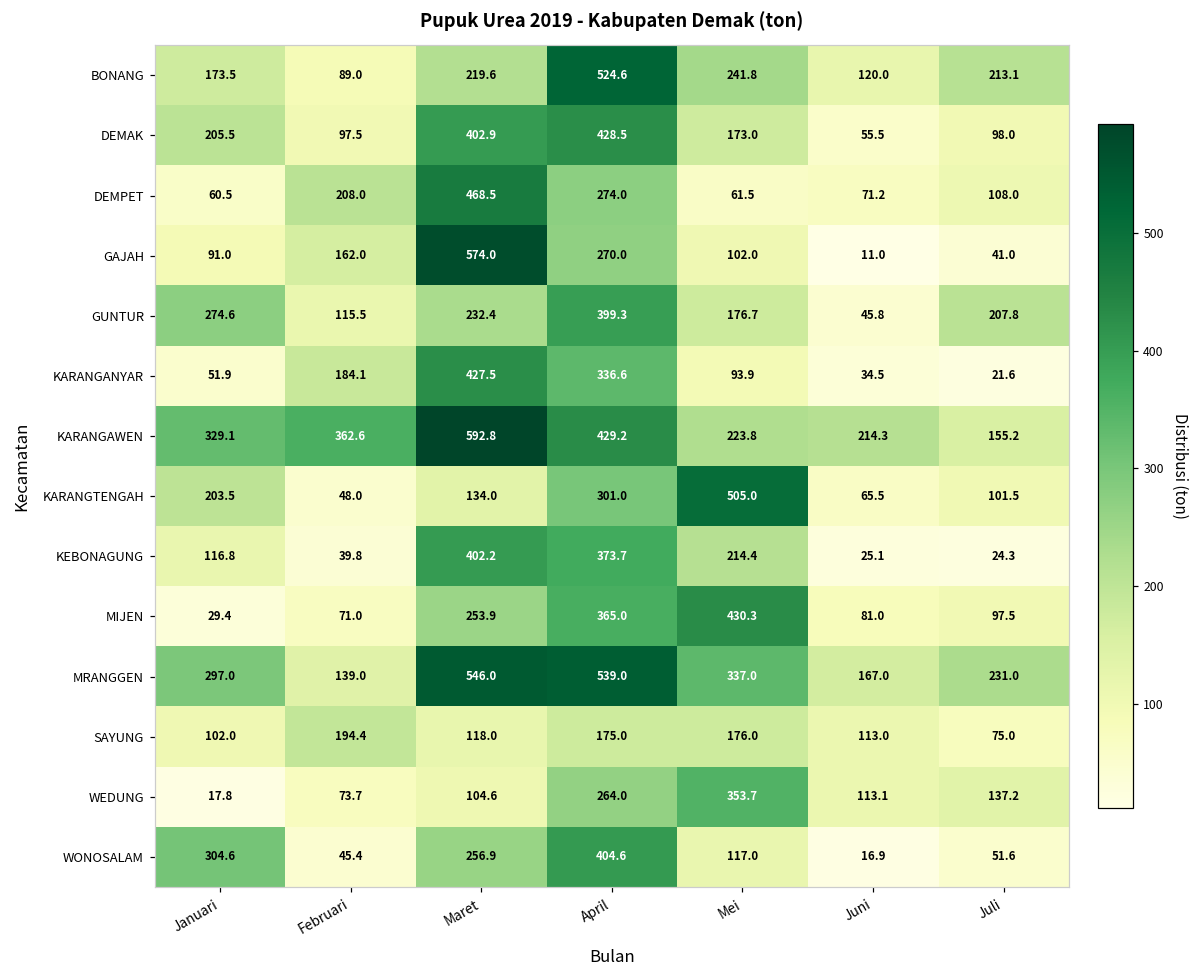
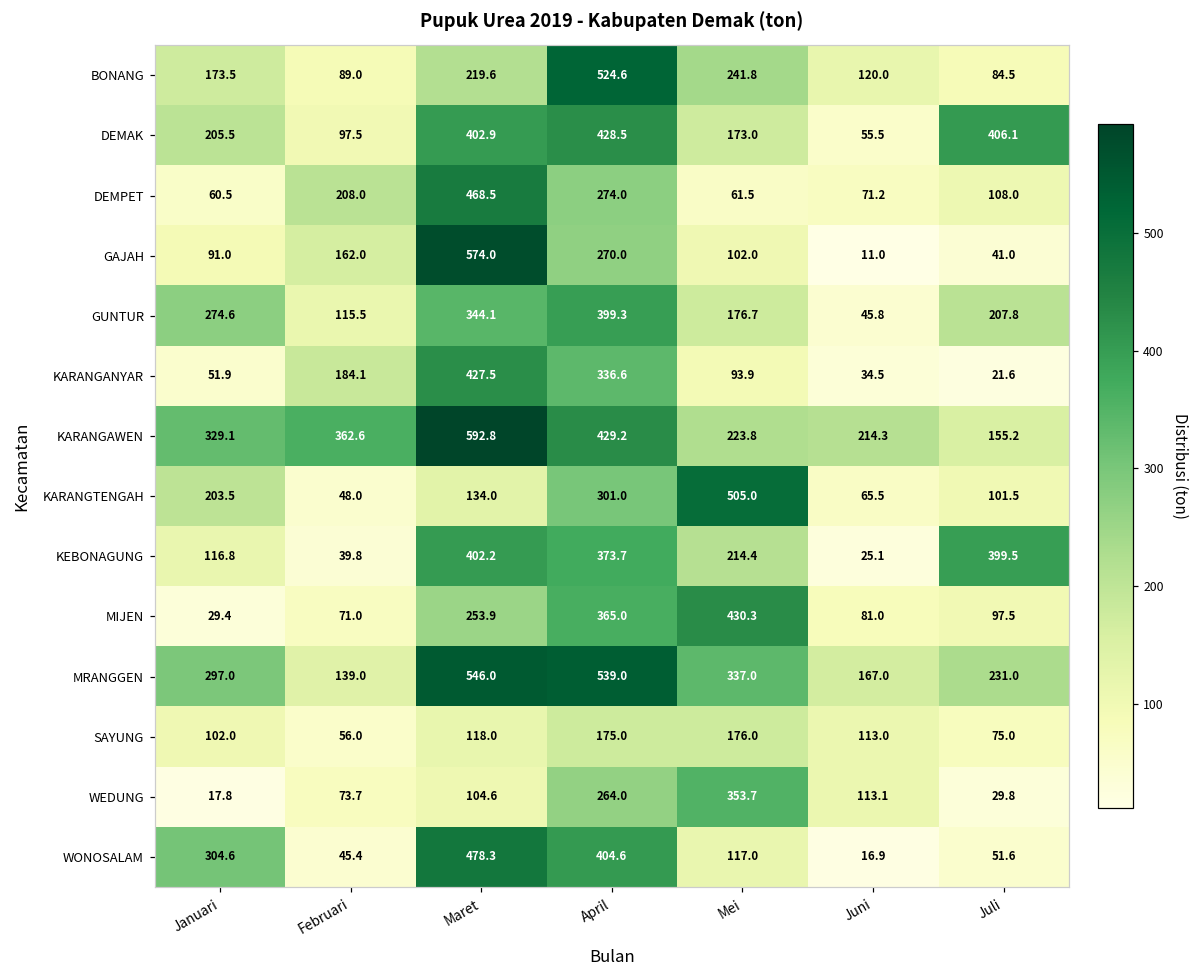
  {
    "BONANG": {
-     "Juli": 213.1
+     "Juli": 84.5
    },
    "DEMAK": {
-     "Juli": 98.0
+     "Juli": 406.1
    },
    "GUNTUR": {
-     "Maret": 232.4
+     "Maret": 344.1
    },
    "KEBONAGUNG": {
-     "Juli": 24.3
+     "Juli": 399.5
    },
    "SAYUNG": {
-     "Februari": 194.4
+     "Februari": 56.0
    },
    "WEDUNG": {
-     "Juli": 137.2
+     "Juli": 29.8
    },
    "WONOSALAM": {
-     "Maret": 256.9
+     "Maret": 478.3
    }
  }
